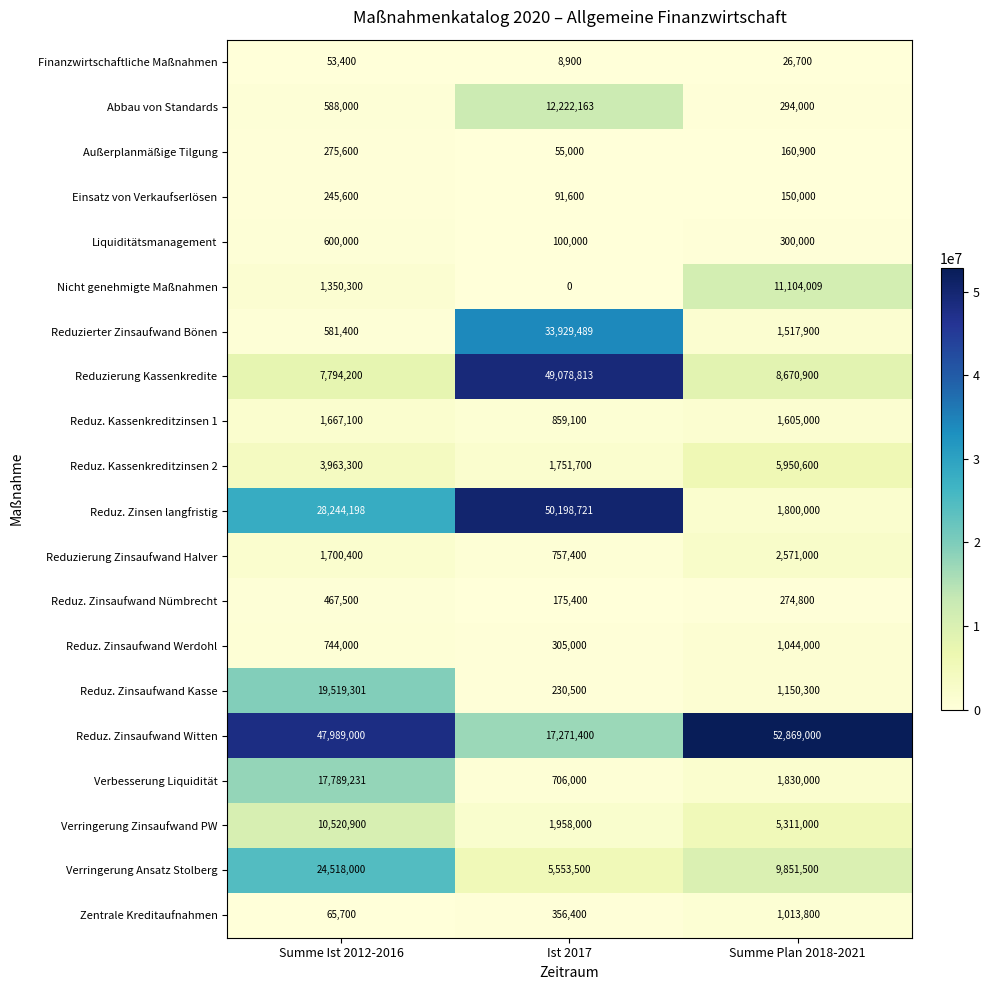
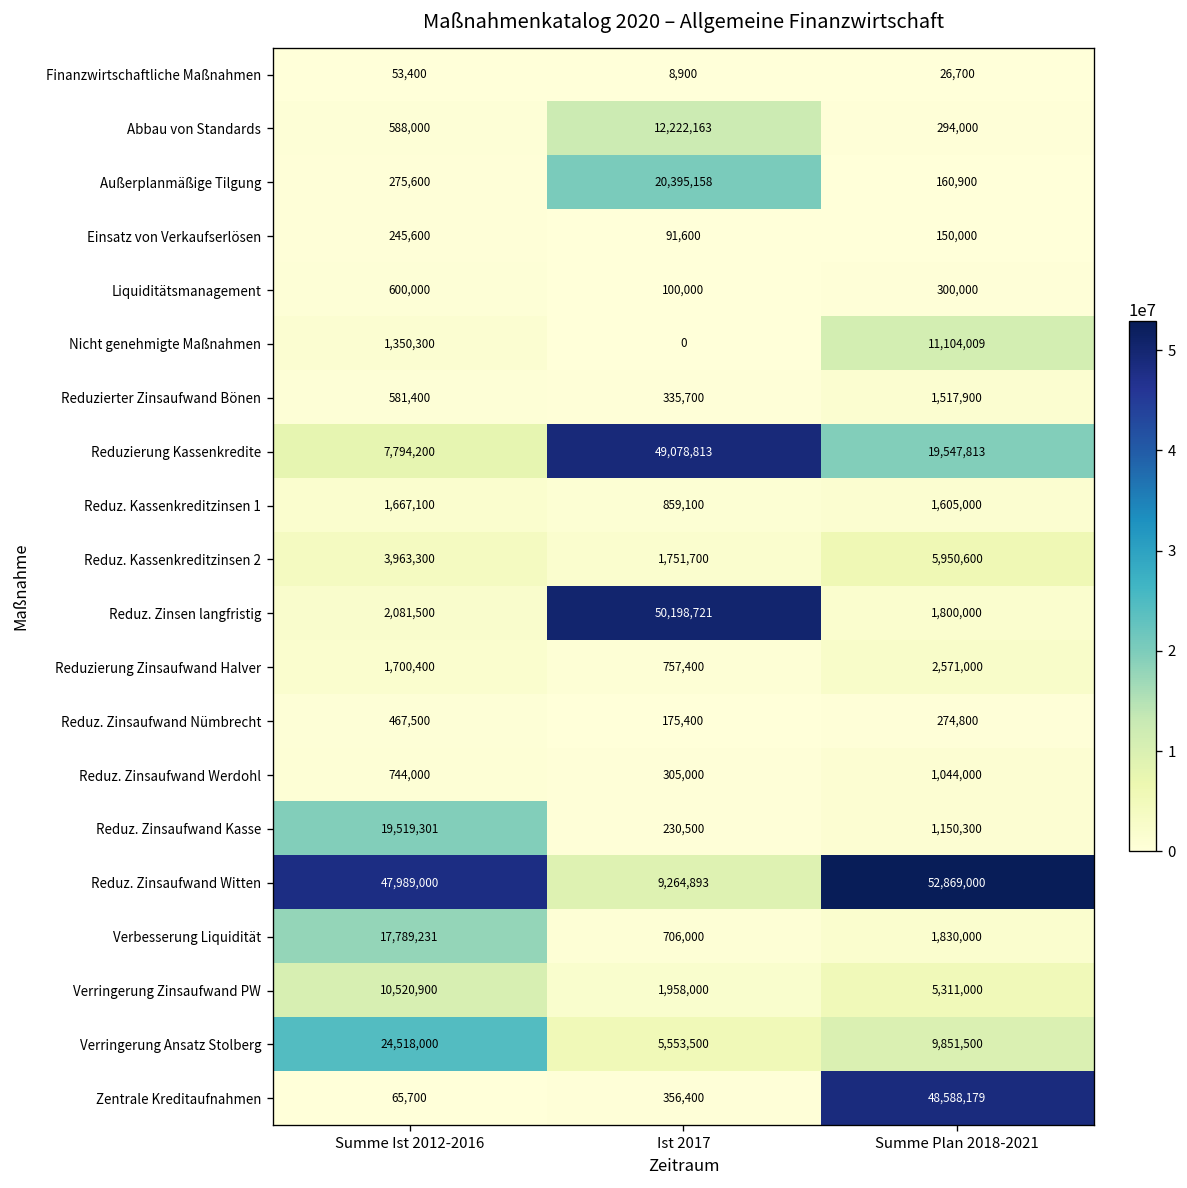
  {
    "Finanzwirtschaftliche Maßnahmen": {
      "Summe Ist 2012-2016": "53,400",
      "Ist 2017": "8,900",
      "Summe Plan 2018-2021": "26,700"
    },
    "Abbau von Standards": {
      "Summe Ist 2012-2016": "588,000",
      "Ist 2017": "12,222,163",
      "Summe Plan 2018-2021": "294,000"
    },
    "Außerplanmäßige Tilgung": {
      "Summe Ist 2012-2016": "275,600",
-     "Ist 2017": "55,000",
+     "Ist 2017": "20,395,158",
      "Summe Plan 2018-2021": "160,900"
    },
    "Einsatz von Verkaufserlösen": {
      "Summe Ist 2012-2016": "245,600",
      "Ist 2017": "91,600",
      "Summe Plan 2018-2021": "150,000"
    },
    "Liquiditätsmanagement": {
      "Summe Ist 2012-2016": "600,000",
      "Ist 2017": "100,000",
      "Summe Plan 2018-2021": "300,000"
    },
    "Nicht genehmigte Maßnahmen": {
      "Summe Ist 2012-2016": "1,350,300",
      "Ist 2017": "0",
      "Summe Plan 2018-2021": "11,104,009"
    },
    "Reduzierter Zinsaufwand Bönen": {
      "Summe Ist 2012-2016": "581,400",
-     "Ist 2017": "33,929,489",
+     "Ist 2017": "335,700",
      "Summe Plan 2018-2021": "1,517,900"
    },
    "Reduzierung Kassenkredite": {
      "Summe Ist 2012-2016": "7,794,200",
      "Ist 2017": "49,078,813",
-     "Summe Plan 2018-2021": "8,670,900"
+     "Summe Plan 2018-2021": "19,547,813"
    },
    "Reduz. Kassenkreditzinsen 1": {
      "Summe Ist 2012-2016": "1,667,100",
      "Ist 2017": "859,100",
      "Summe Plan 2018-2021": "1,605,000"
    },
    "Reduz. Kassenkreditzinsen 2": {
      "Summe Ist 2012-2016": "3,963,300",
      "Ist 2017": "1,751,700",
      "Summe Plan 2018-2021": "5,950,600"
    },
    "Reduz. Zinsen langfristig": {
-     "Summe Ist 2012-2016": "28,244,198",
+     "Summe Ist 2012-2016": "2,081,500",
      "Ist 2017": "50,198,721",
      "Summe Plan 2018-2021": "1,800,000"
    },
    "Reduzierung Zinsaufwand Halver": {
      "Summe Ist 2012-2016": "1,700,400",
      "Ist 2017": "757,400",
      "Summe Plan 2018-2021": "2,571,000"
    },
    "Reduz. Zinsaufwand Nümbrecht": {
      "Summe Ist 2012-2016": "467,500",
      "Ist 2017": "175,400",
      "Summe Plan 2018-2021": "274,800"
    },
    "Reduz. Zinsaufwand Werdohl": {
      "Summe Ist 2012-2016": "744,000",
      "Ist 2017": "305,000",
      "Summe Plan 2018-2021": "1,044,000"
    },
    "Reduz. Zinsaufwand Kasse": {
      "Summe Ist 2012-2016": "19,519,301",
      "Ist 2017": "230,500",
      "Summe Plan 2018-2021": "1,150,300"
    },
    "Reduz. Zinsaufwand Witten": {
      "Summe Ist 2012-2016": "47,989,000",
-     "Ist 2017": "17,271,400",
+     "Ist 2017": "9,264,893",
      "Summe Plan 2018-2021": "52,869,000"
    },
    "Verbesserung Liquidität": {
      "Summe Ist 2012-2016": "17,789,231",
      "Ist 2017": "706,000",
      "Summe Plan 2018-2021": "1,830,000"
    },
    "Verringerung Zinsaufwand PW": {
      "Summe Ist 2012-2016": "10,520,900",
      "Ist 2017": "1,958,000",
      "Summe Plan 2018-2021": "5,311,000"
    },
    "Verringerung Ansatz Stolberg": {
      "Summe Ist 2012-2016": "24,518,000",
      "Ist 2017": "5,553,500",
      "Summe Plan 2018-2021": "9,851,500"
    },
    "Zentrale Kreditaufnahmen": {
      "Summe Ist 2012-2016": "65,700",
      "Ist 2017": "356,400",
-     "Summe Plan 2018-2021": "1,013,800"
+     "Summe Plan 2018-2021": "48,588,179"
    }
  }
